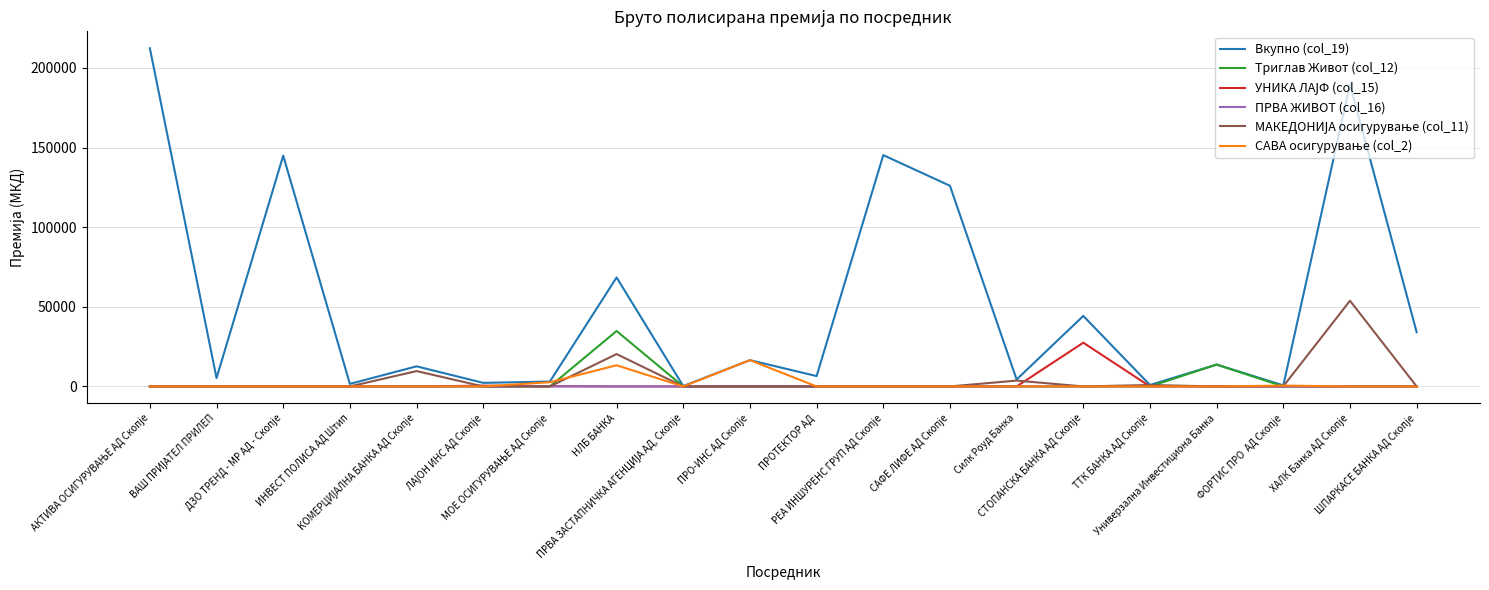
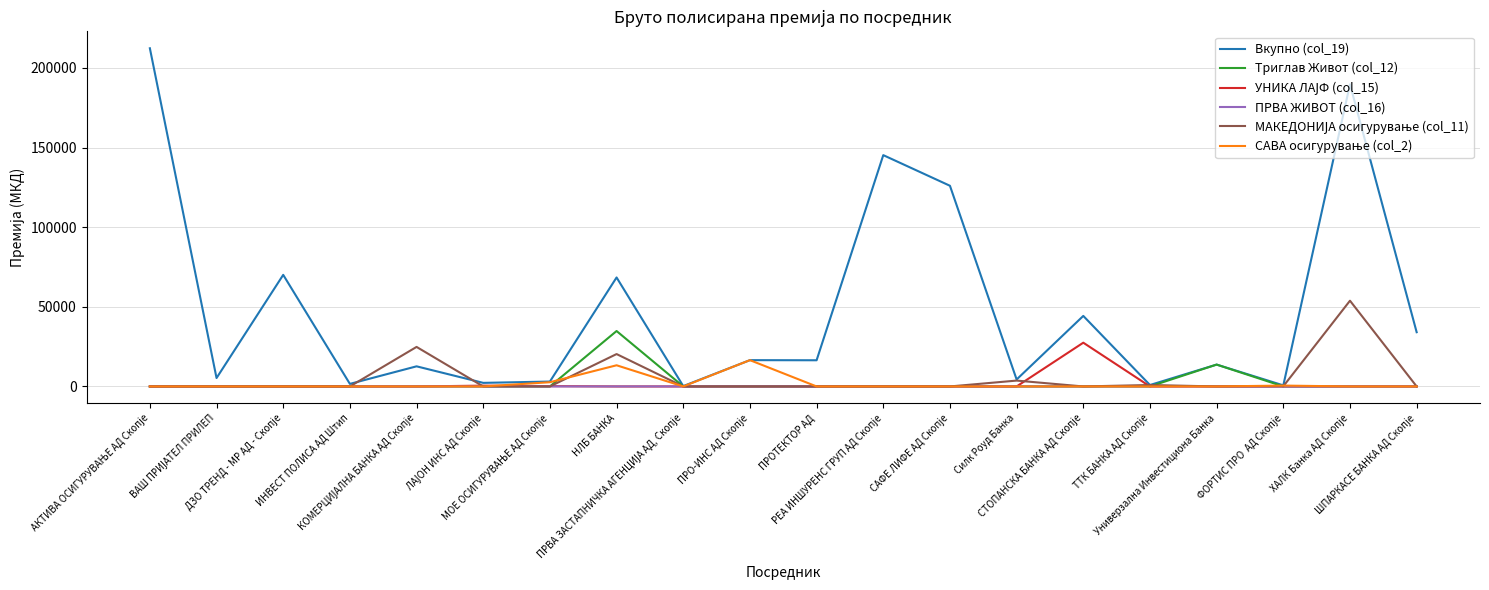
  {
    "Вкупно (col_19)": {
      "АКТИВА ОСИГУРУВАЊЕ АД Скопје": 212000,
      "ВАШ ПРИЈАТЕЛ ПРИЛЕП": 5000,
-     "ДЗО ТРЕНД - МР АД - Скопје": 145000,
+     "ДЗО ТРЕНД - МР АД - Скопје": 70000,
      "КОМЕРЦИЈАЛНА БАНКА АД Скопје": 13000,
      "ЛАЈОН ИНС АД Скопје": 2000,
      "НЛБ БАНКА": 68000,
-     "ПРОТЕКТОР АД": 7000,
+     "ПРОТЕКТОР АД": 16000,
      "РЕА ИНШУРЕНС ГРУП АД Скопје": 145000,
      "САФЕ ЛИФЕ АД Скопје": 126000,
      "СТОПАНСКА БАНКА АД Скопје": 44000,
      "ШПАРКАСЕ БАНКА АД Скопје": 34000
    },
    "Триглав Живот (col_12)": {
      "НЛБ БАНКА": 35000
    },
    "УНИКА ЛАЈФ (col_15)": {
      "СТОПАНСКА БАНКА АД Скопје": 27000
    },
    "МАКЕДОНИЈА осигурување (col_11)": {
-     "КОМЕРЦИЈАЛНА БАНКА АД Скопје": 10000,
+     "КОМЕРЦИЈАЛНА БАНКА АД Скопје": 25000,
      "НЛБ БАНКА": 20000,
      "ХАЛК Банка АД Скопје": 54000
    },
    "САВА осигурување (col_2)": {
      "НЛБ БАНКА": 13000
    }
  }
